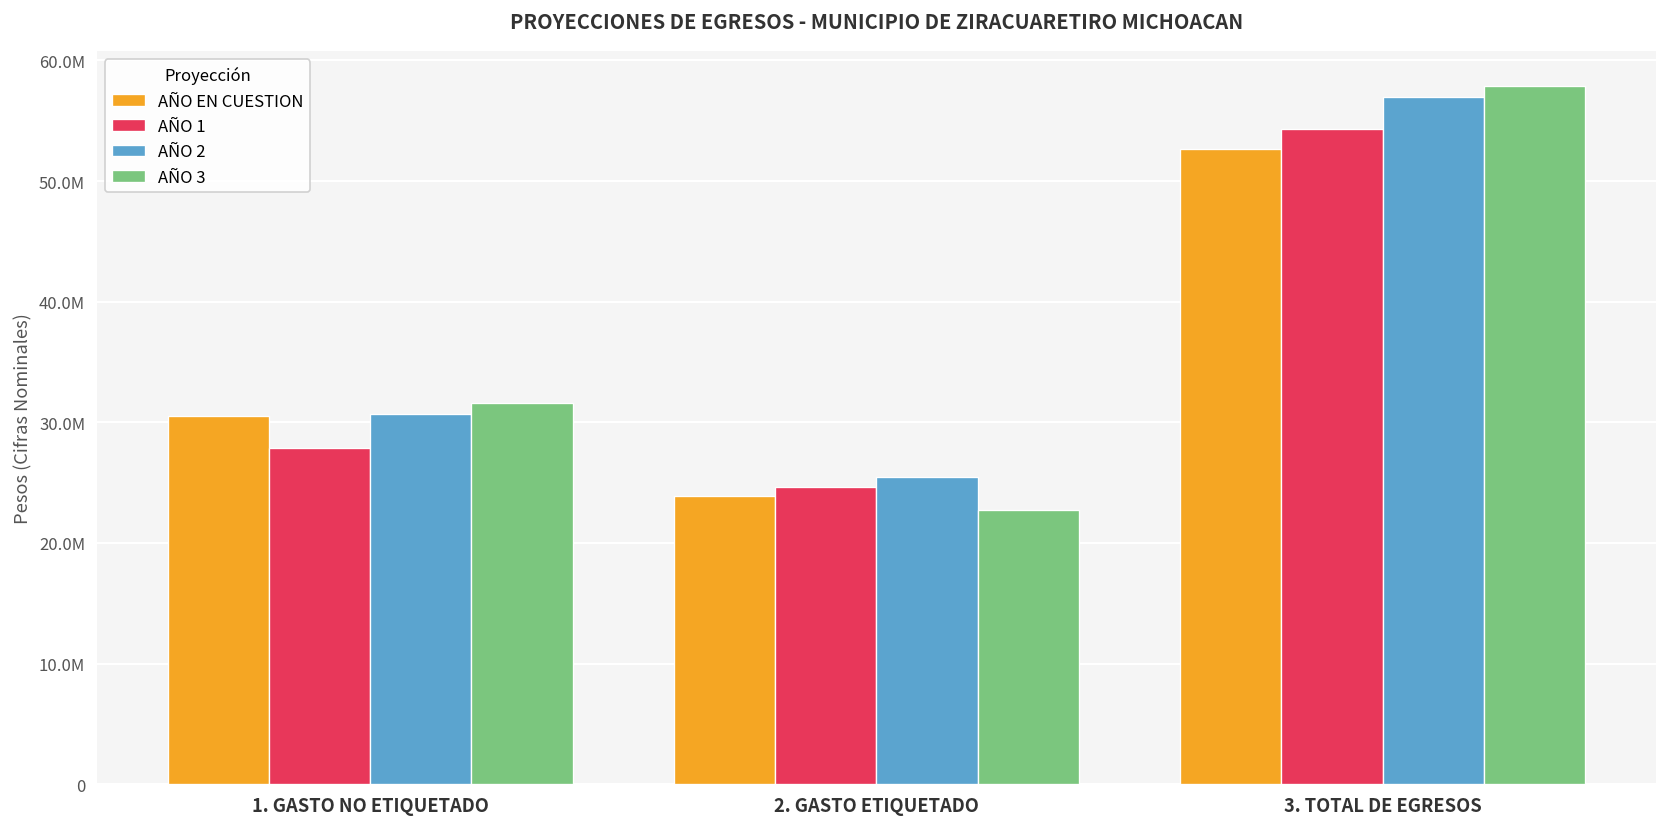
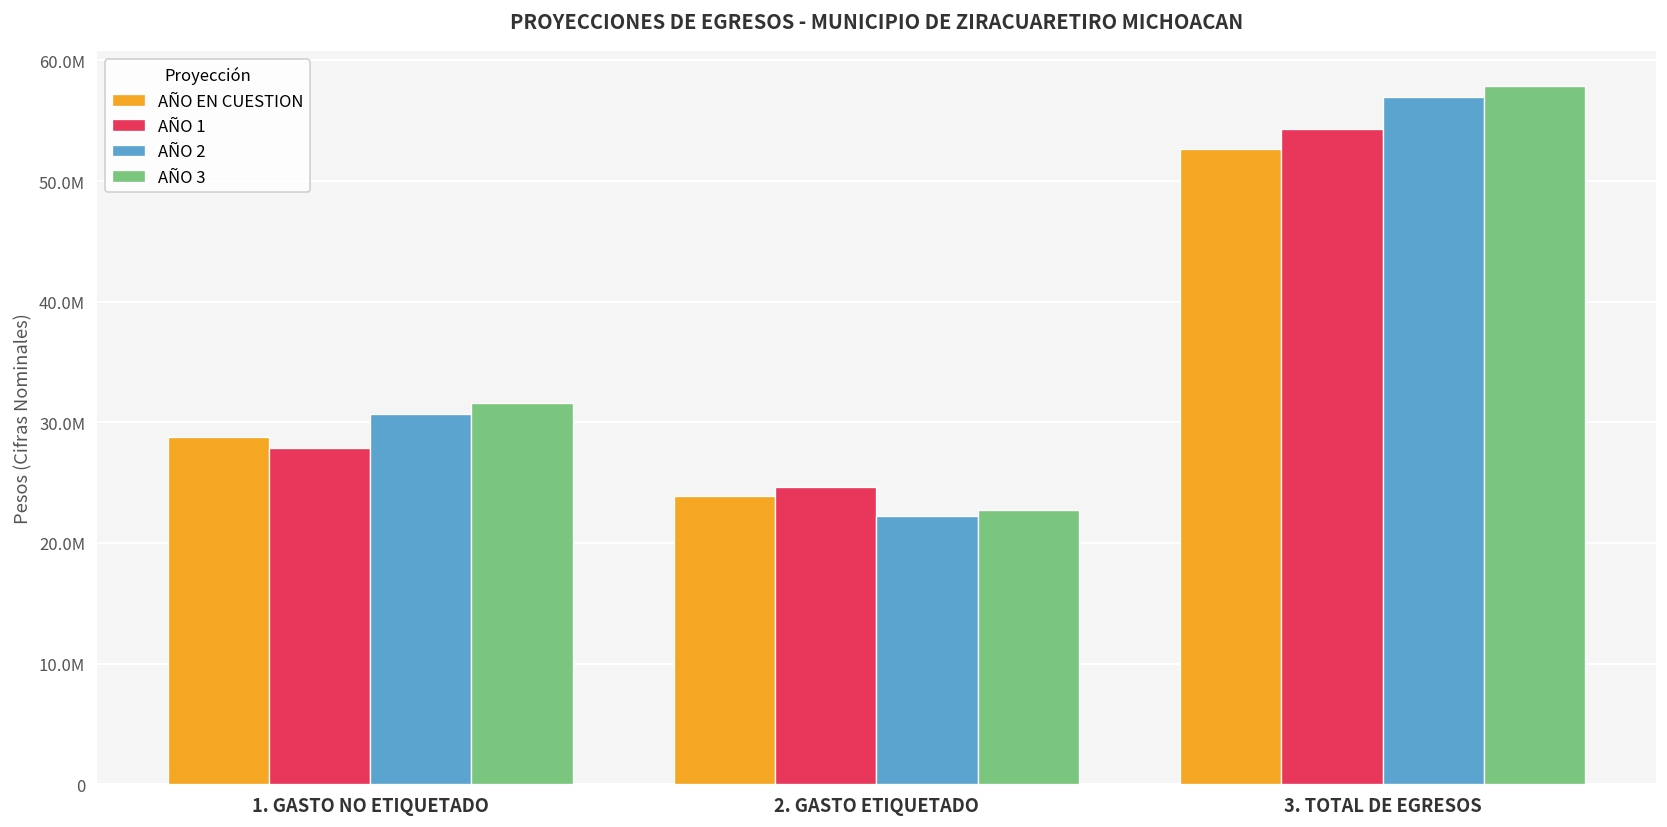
  {
    "AÑO EN CUESTION": {
-     "1. GASTO NO ETIQUETADO": 30500000,
+     "1. GASTO NO ETIQUETADO": 28800000,
      "2. GASTO ETIQUETADO": 23900000,
      "3. TOTAL DE EGRESOS": 52700000
    },
    "AÑO 1": {
      "1. GASTO NO ETIQUETADO": 27800000,
      "2. GASTO ETIQUETADO": 24600000,
      "3. TOTAL DE EGRESOS": 54300000
    },
    "AÑO 2": {
      "1. GASTO NO ETIQUETADO": 30700000,
-     "2. GASTO ETIQUETADO": 25400000,
+     "2. GASTO ETIQUETADO": 22200000,
      "3. TOTAL DE EGRESOS": 57000000
    },
    "AÑO 3": {
      "1. GASTO NO ETIQUETADO": 31600000,
      "2. GASTO ETIQUETADO": 22800000,
      "3. TOTAL DE EGRESOS": 57900000
    }
  }
